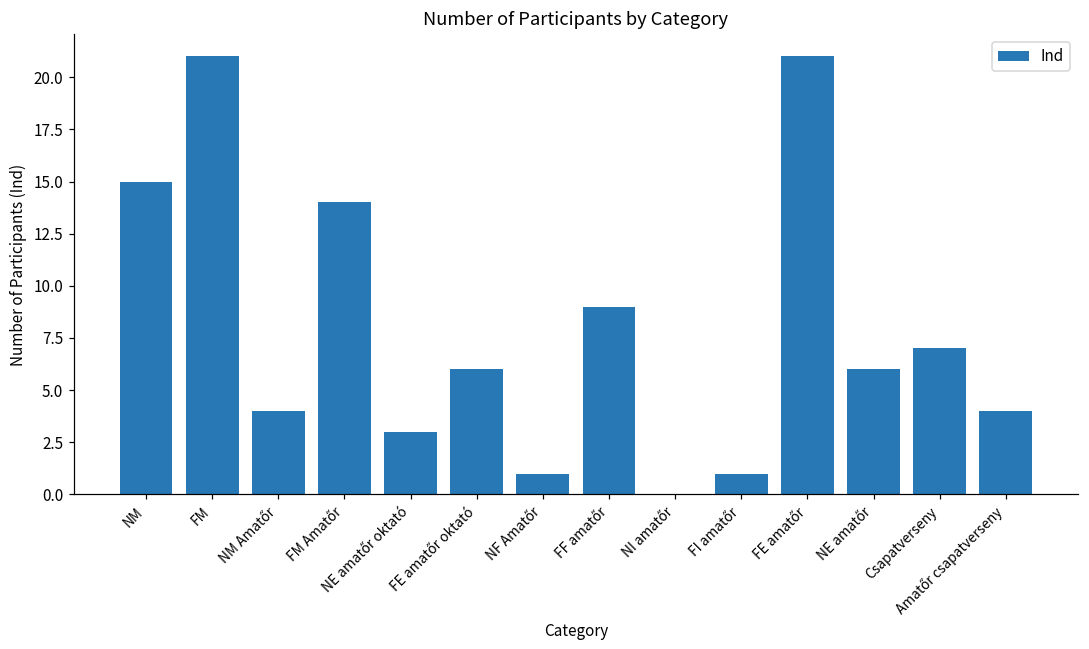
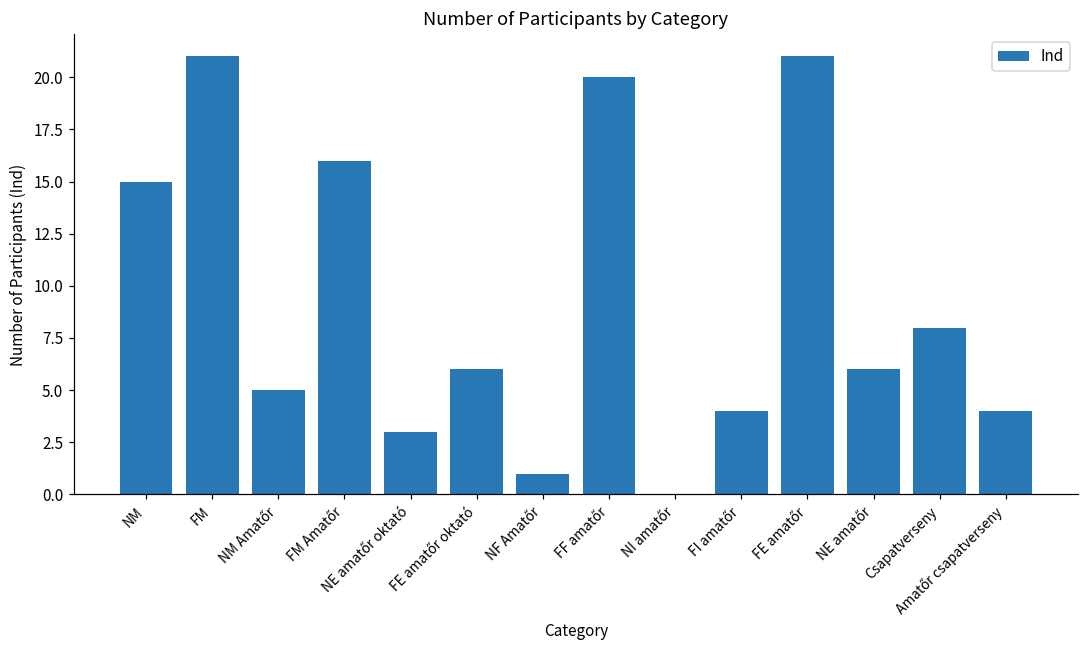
  {
    "NM": 15,
    "FM": 21,
-   "NM Amatőr": 4,
-   "FM Amatőr": 14,
+   "NM Amatőr": 5,
+   "FM Amatőr": 16,
    "NE amatőr oktató": 3,
    "FE amatőr oktató": 6,
    "NF Amatőr": 1,
-   "FF amatőr": 9,
+   "FF amatőr": 20,
    "NI amatőr": 0,
-   "FI amatőr": 1,
+   "FI amatőr": 4,
    "FE amatőr": 21,
    "NE amatőr": 6,
-   "Csapatverseny": 7,
+   "Csapatverseny": 8,
    "Amatőr csapatverseny": 4
  }
